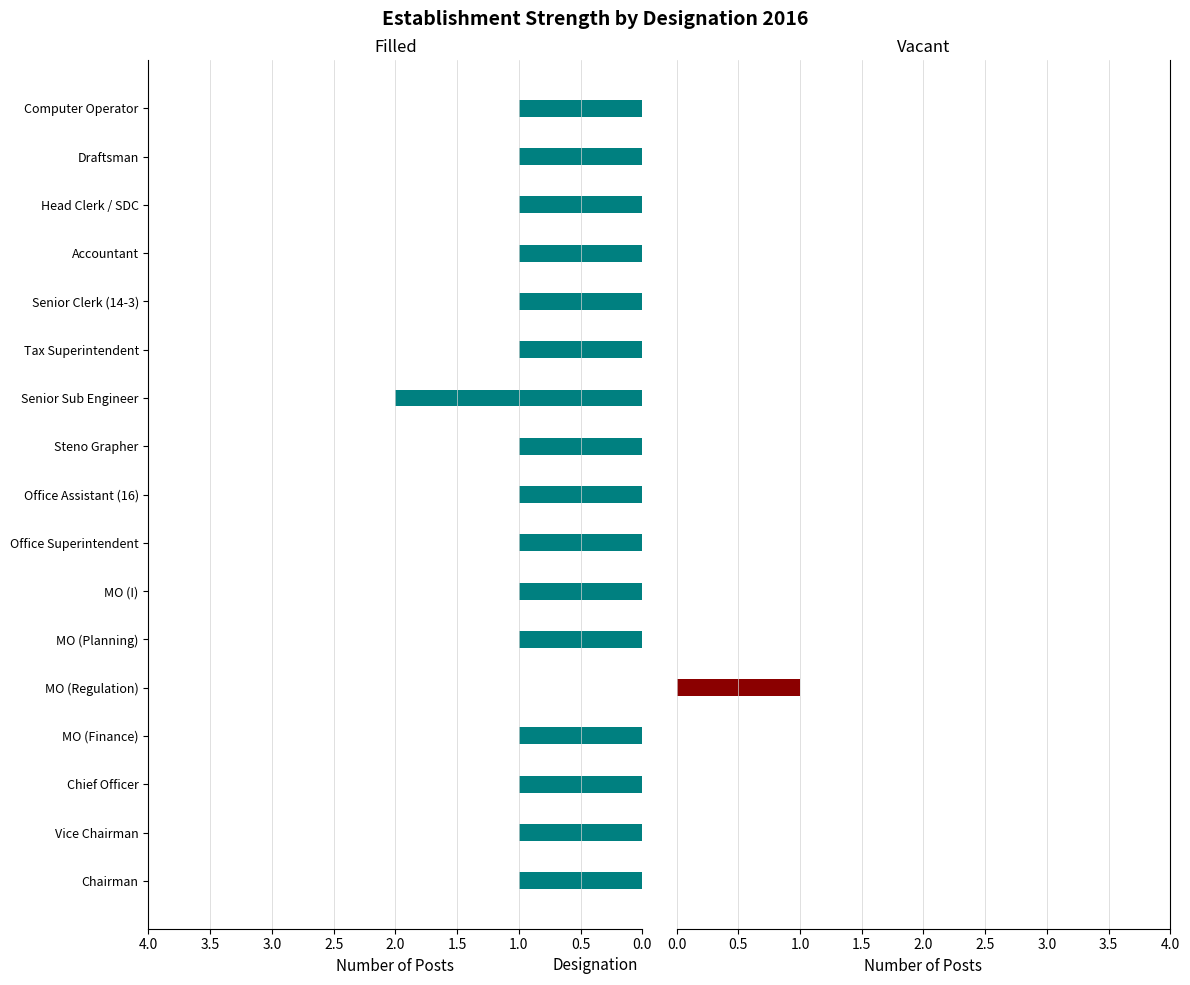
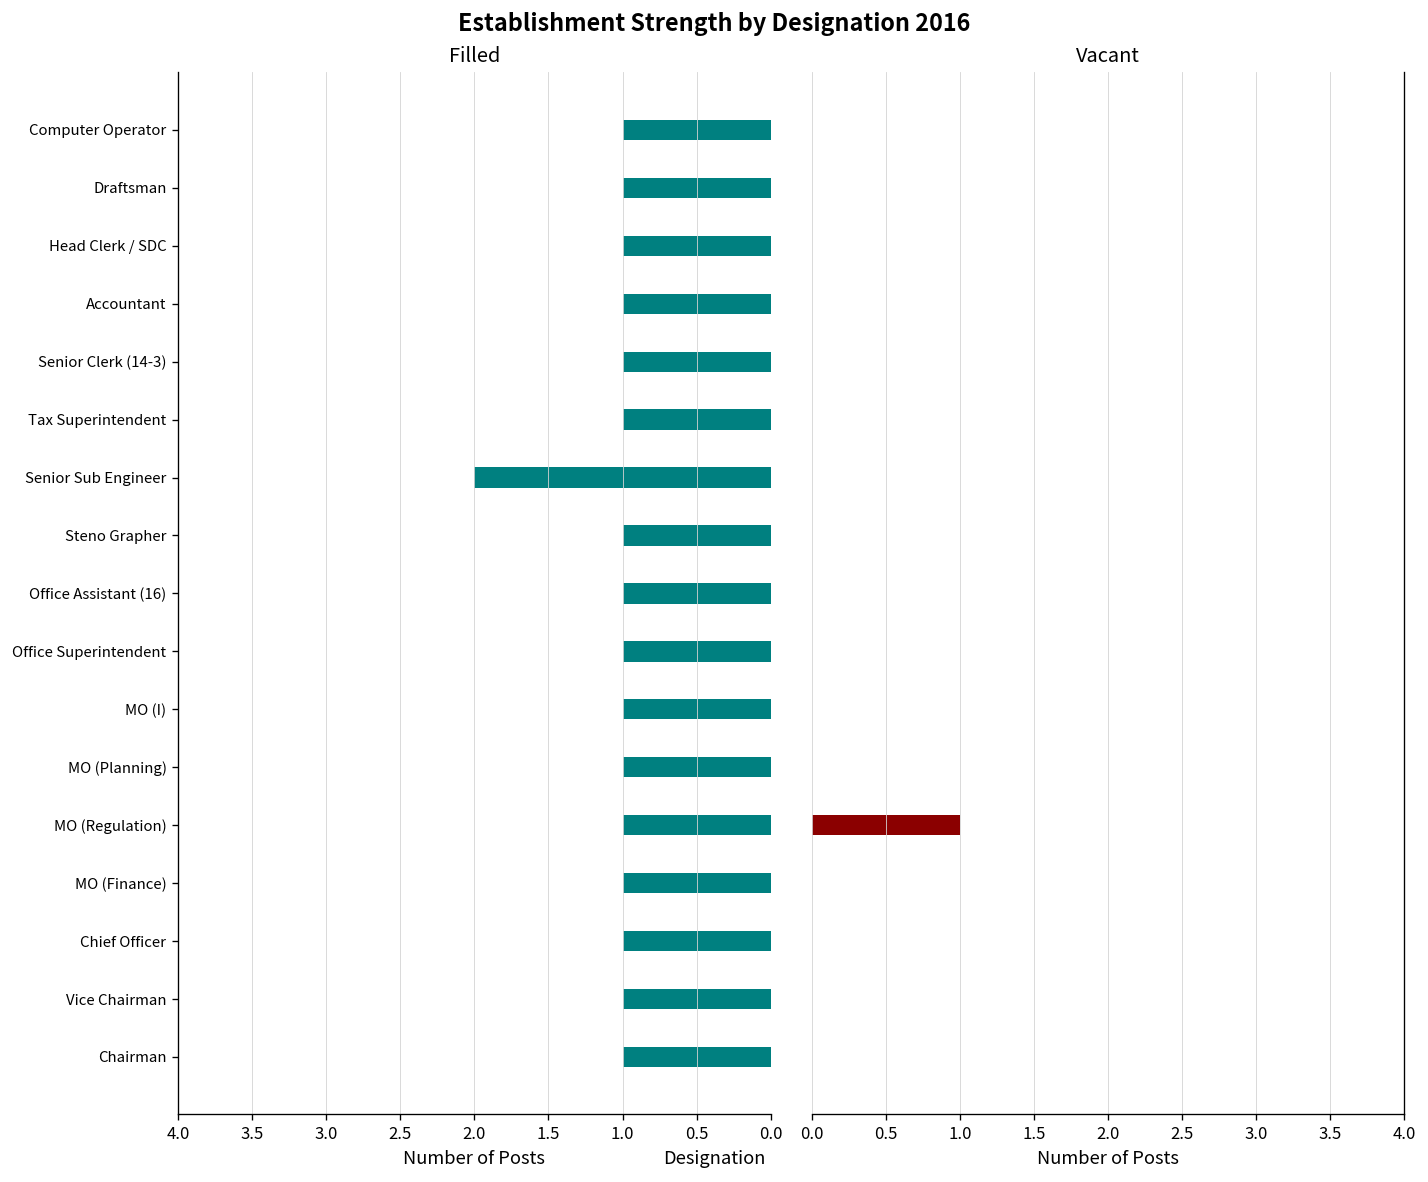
  {
    "Filled": {
      "Computer Operator": 1,
      "Draftsman": 1,
      "Head Clerk / SDC": 1,
      "Accountant": 1,
      "Senior Clerk (14-3)": 1,
      "Tax Superintendent": 1,
      "Senior Sub Engineer": 2,
      "Steno Grapher": 1,
      "Office Assistant (16)": 1,
      "Office Superintendent": 1,
      "MO (I)": 1,
      "MO (Planning)": 1,
-     "MO (Regulation)": 0,
+     "MO (Regulation)": 1,
      "MO (Finance)": 1,
      "Chief Officer": 1,
      "Vice Chairman": 1,
      "Chairman": 1
    }
  }
